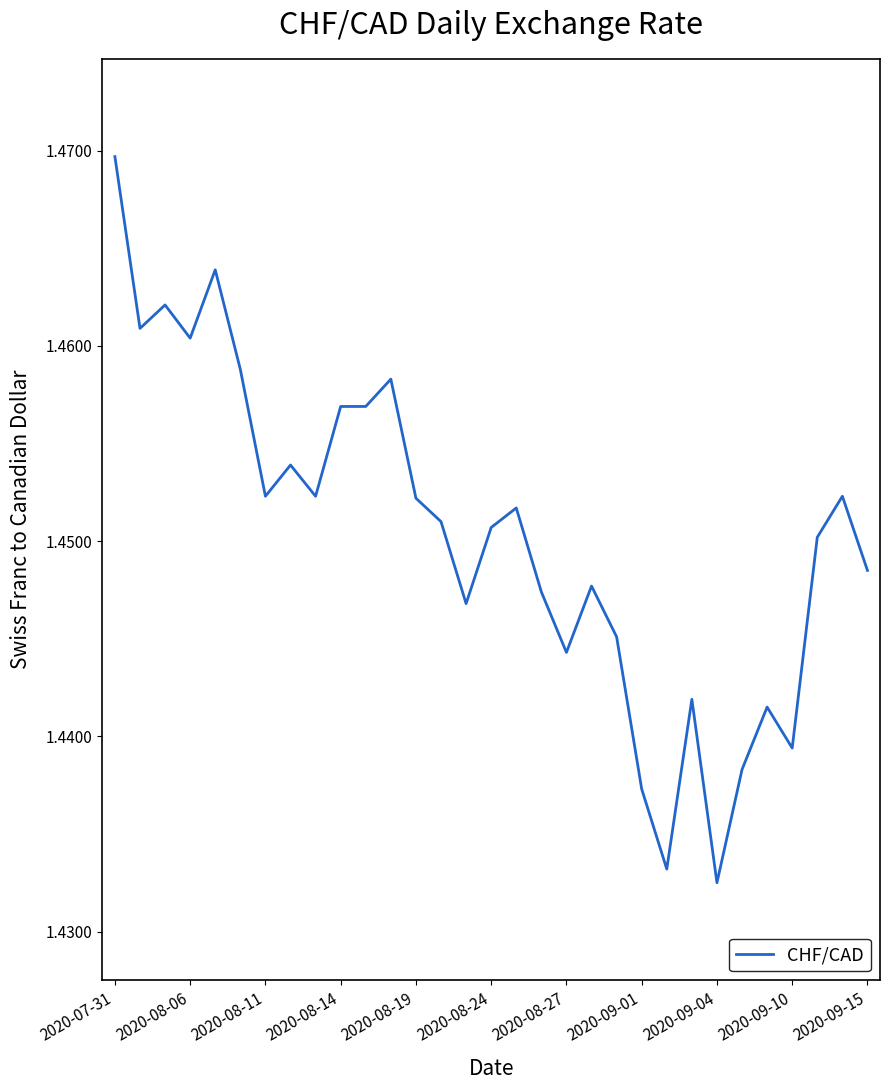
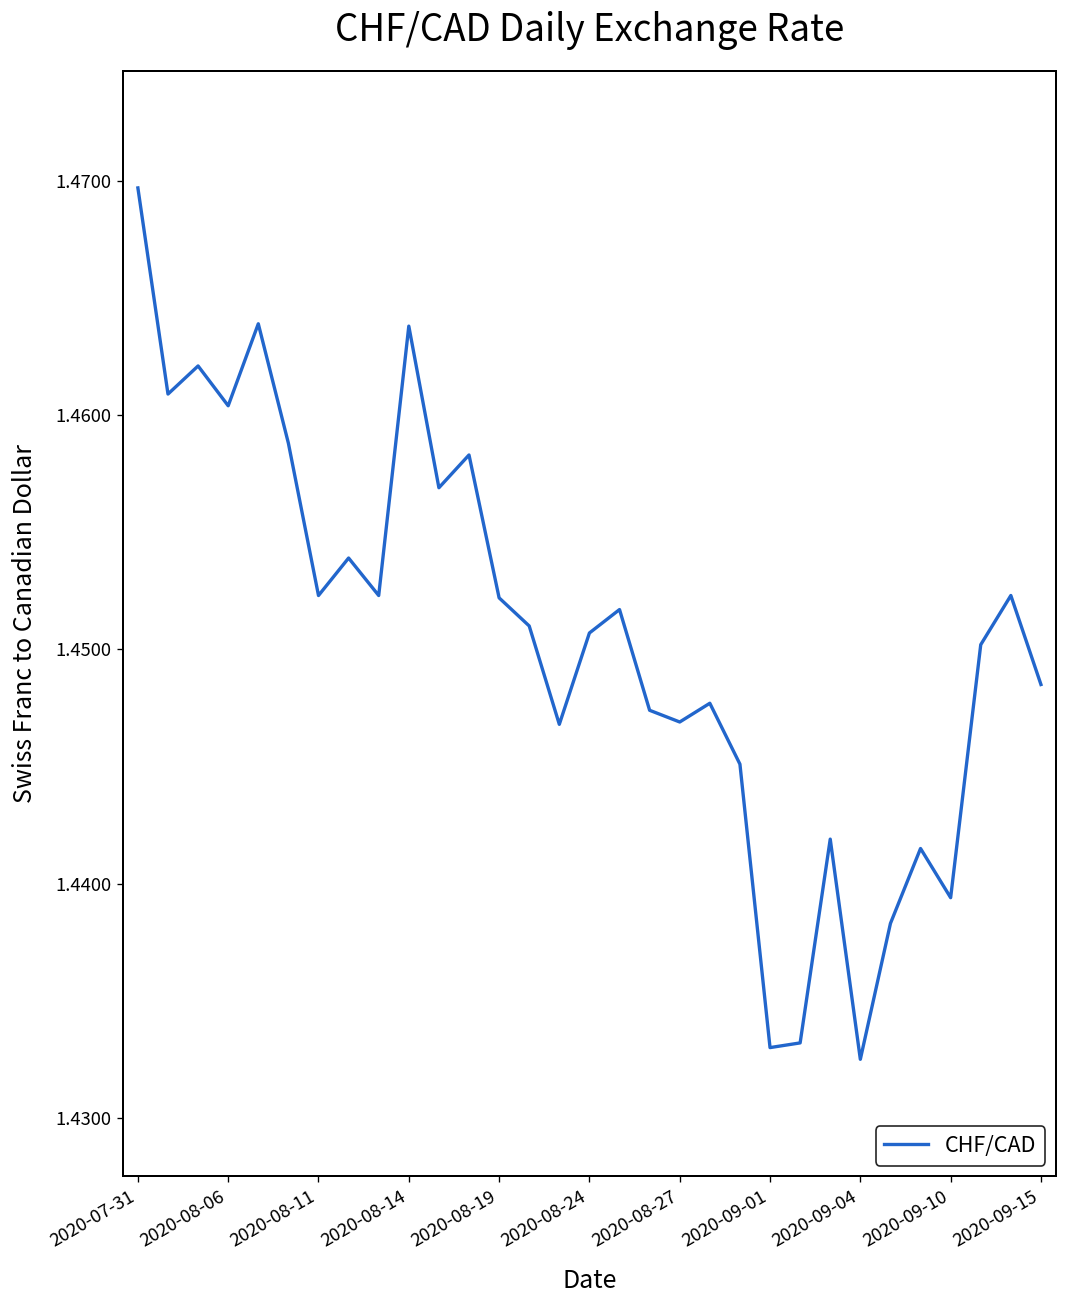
  {
    "2020-07-31": 1.4697,
    "2020-08-06": 1.4604,
    "2020-08-11": 1.4523,
-   "2020-08-14": 1.4569,
+   "2020-08-14": 1.4638,
    "2020-08-19": 1.4522,
    "2020-08-24": 1.4507,
-   "2020-08-27": 1.4443,
-   "2020-09-01": 1.4373,
+   "2020-08-27": 1.4469,
+   "2020-09-01": 1.4330,
    "2020-09-04": 1.4325,
    "2020-09-10": 1.4394,
    "2020-09-15": 1.4485
  }
